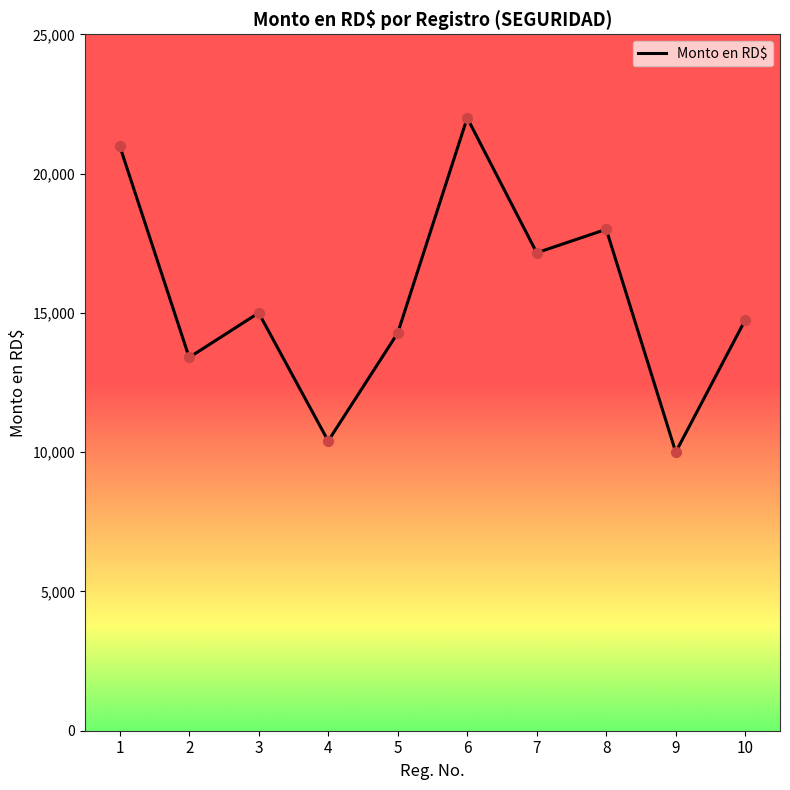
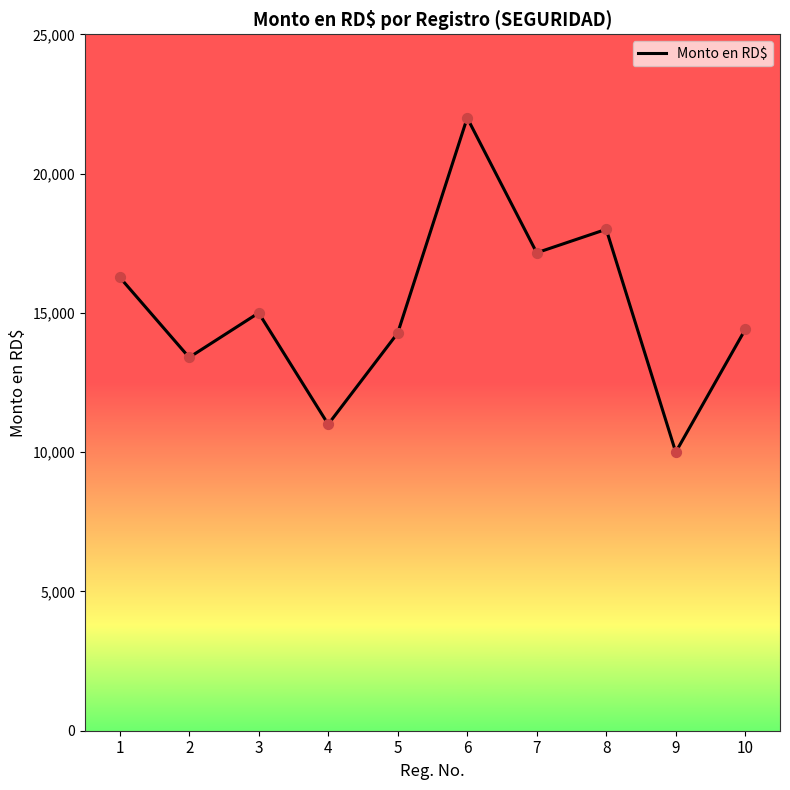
  {
-   "1": "21,000",
+   "1": "16,300",
    "2": "13,400",
    "3": "15,000",
-   "4": "10,400",
+   "4": "11,000",
    "5": "14,300",
    "6": "22,000",
    "7": "17,200",
    "8": "18,000",
    "9": "10,000",
-   "10": "14,800"
+   "10": "14,400"
  }
